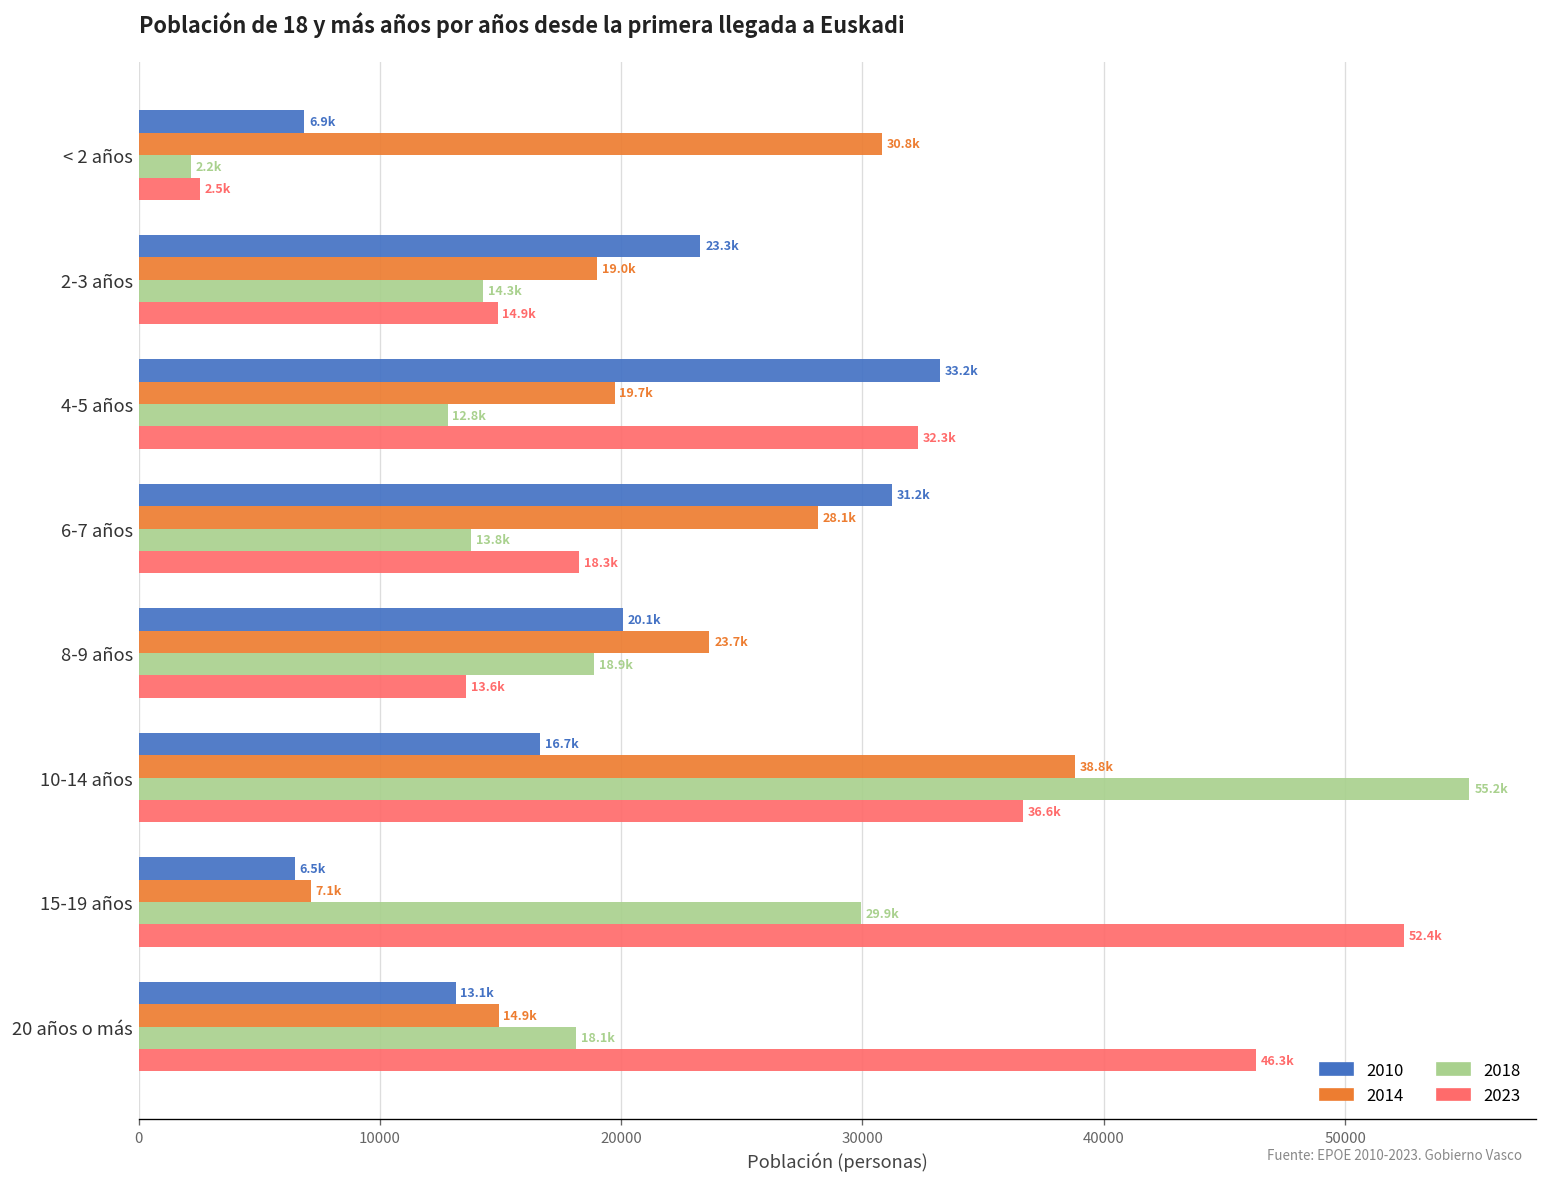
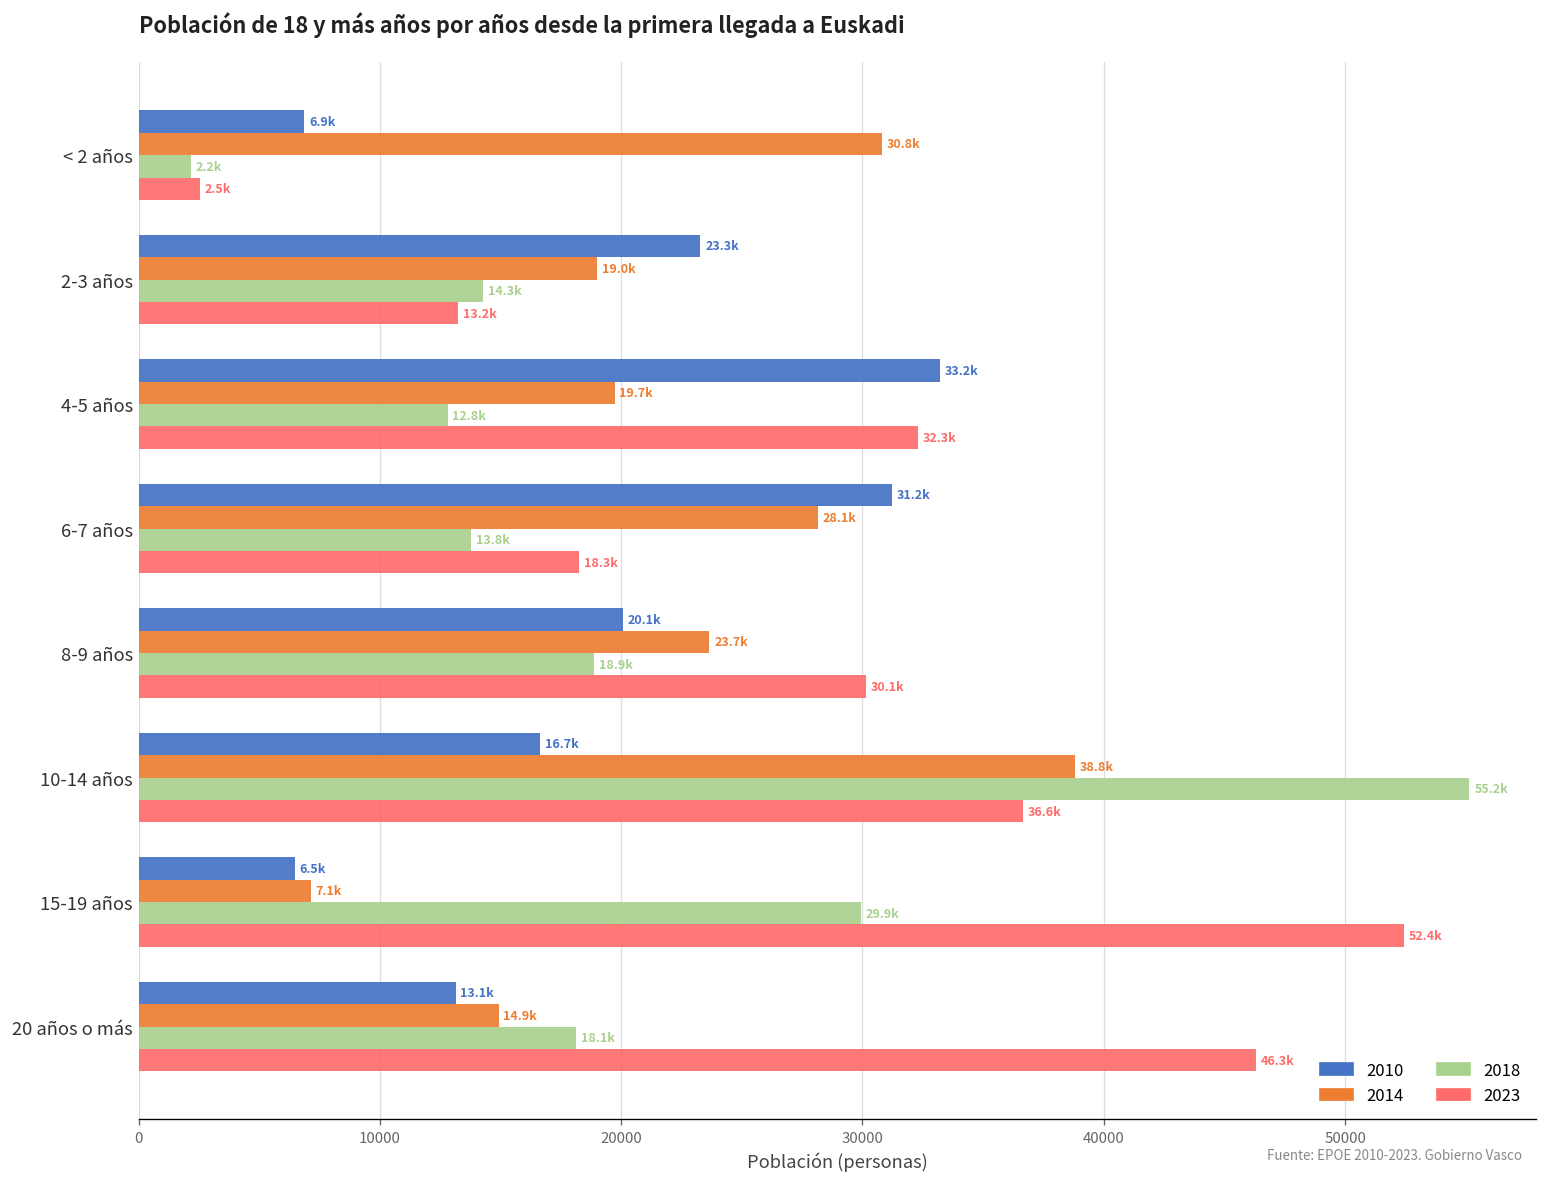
  {
    "2010": {
      "< 2 años": "6.9k",
      "2-3 años": "23.3k",
      "4-5 años": "33.2k",
      "6-7 años": "31.2k",
      "8-9 años": "20.1k",
      "10-14 años": "16.7k",
      "15-19 años": "6.5k",
      "20 años o más": "13.1k"
    },
    "2014": {
      "< 2 años": "30.8k",
      "2-3 años": "19.0k",
      "4-5 años": "19.7k",
      "6-7 años": "28.1k",
      "8-9 años": "23.7k",
      "10-14 años": "38.8k",
      "15-19 años": "7.1k",
      "20 años o más": "14.9k"
    },
    "2018": {
      "< 2 años": "2.2k",
      "2-3 años": "14.3k",
      "4-5 años": "12.8k",
      "6-7 años": "13.8k",
      "8-9 años": "18.9k",
      "10-14 años": "55.2k",
      "15-19 años": "29.9k",
      "20 años o más": "18.1k"
    },
    "2023": {
      "< 2 años": "2.5k",
-     "2-3 años": "14.9k",
+     "2-3 años": "13.2k",
      "4-5 años": "32.3k",
      "6-7 años": "18.3k",
-     "8-9 años": "13.6k",
+     "8-9 años": "30.1k",
      "10-14 años": "36.6k",
      "15-19 años": "52.4k",
      "20 años o más": "46.3k"
    }
  }
